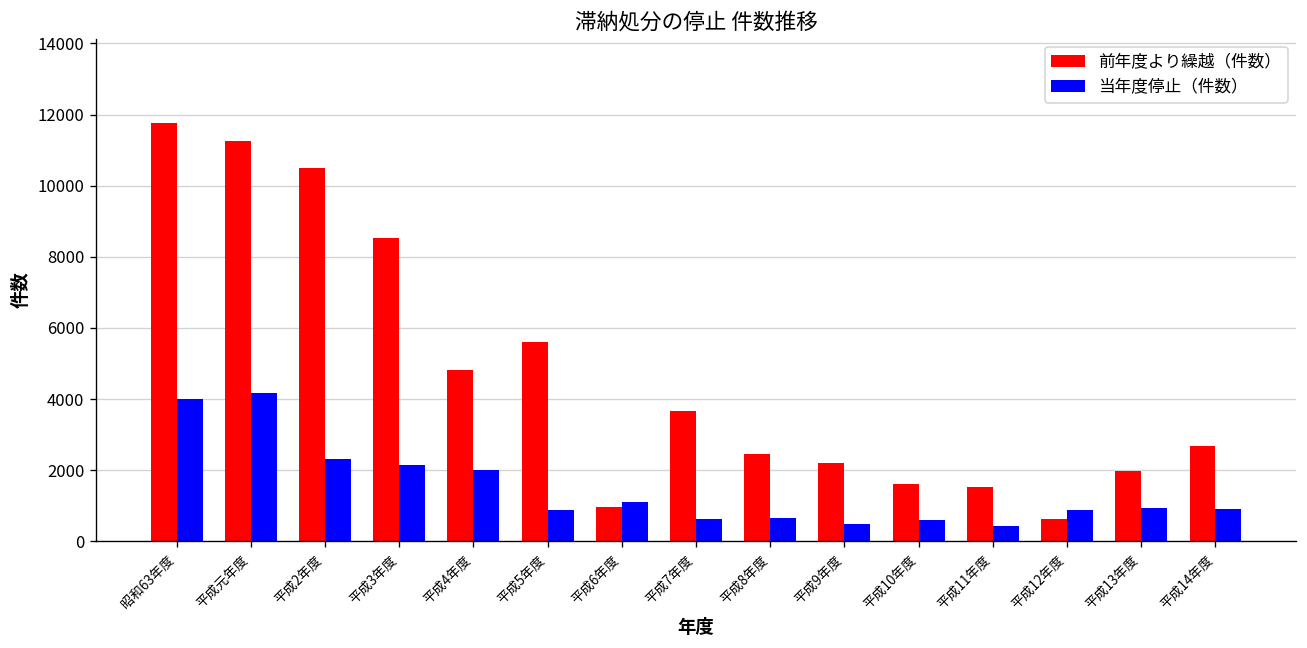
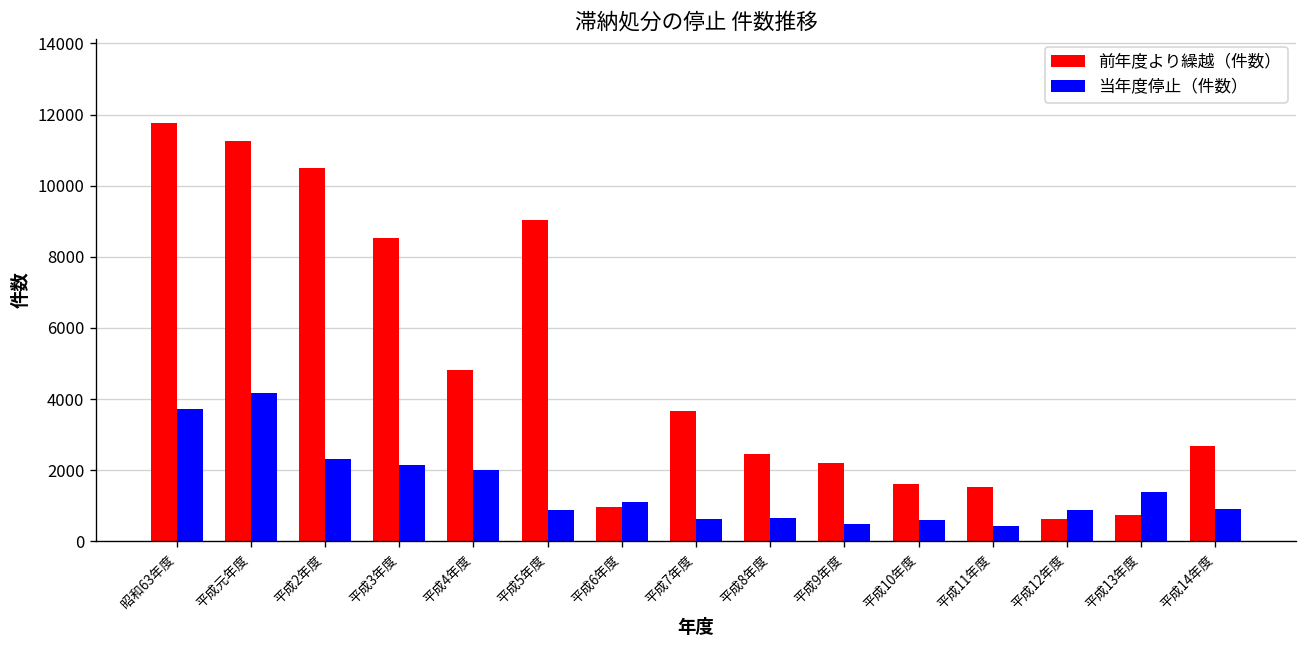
  {
    "前年度より繰越（件数）": {
      "昭和63年度": 11800,
      "平成元年度": 11200,
      "平成2年度": 10500,
      "平成3年度": 8500,
      "平成4年度": 4800,
-     "平成5年度": 5600,
+     "平成5年度": 9000,
      "平成6年度": 1000,
      "平成7年度": 3700,
      "平成8年度": 2400,
      "平成9年度": 2200,
      "平成10年度": 1600,
      "平成11年度": 1500,
      "平成12年度": 600,
-     "平成13年度": 2000,
+     "平成13年度": 800,
      "平成14年度": 2700
    },
    "当年度停止（件数）": {
-     "昭和63年度": 4000,
+     "昭和63年度": 3700,
      "平成元年度": 4200,
      "平成2年度": 2300,
      "平成3年度": 2100,
      "平成4年度": 2000,
      "平成5年度": 900,
      "平成6年度": 1100,
      "平成7年度": 600,
      "平成8年度": 600,
      "平成9年度": 500,
      "平成10年度": 600,
      "平成11年度": 400,
      "平成12年度": 900,
-     "平成13年度": 900,
+     "平成13年度": 1400,
      "平成14年度": 900
    }
  }
